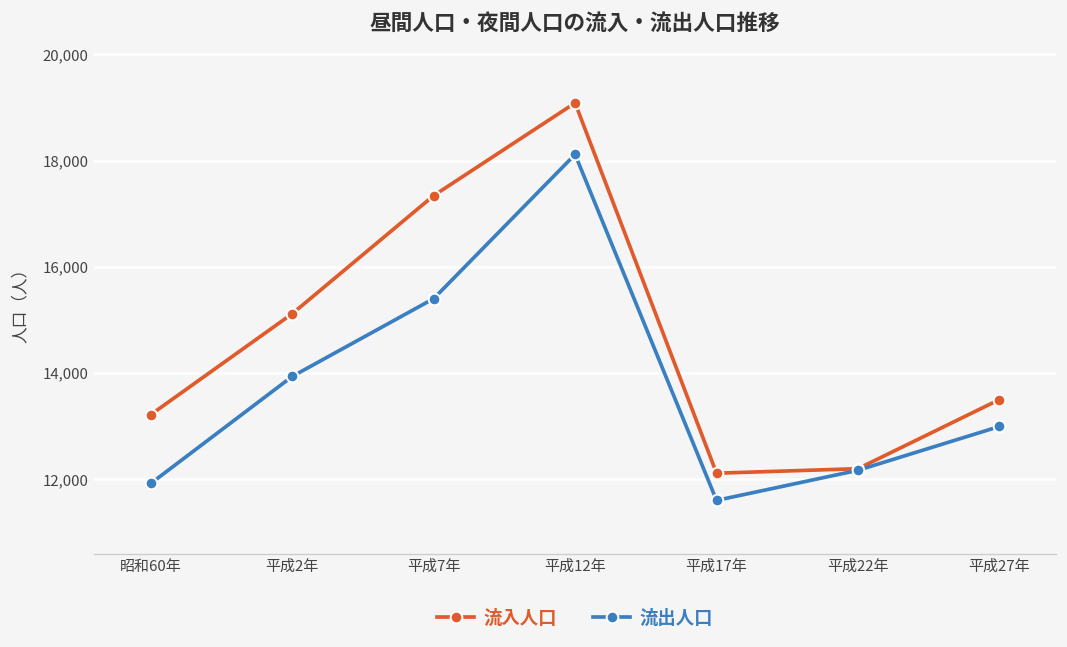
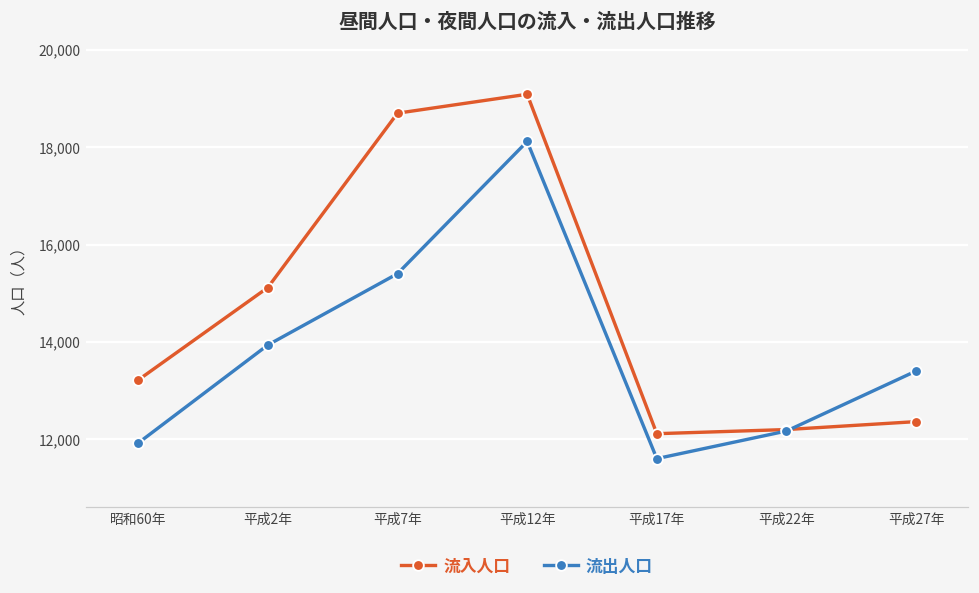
  {
    "流入人口": {
      "昭和60年": "13,200",
      "平成2年": "15,100",
-     "平成7年": "17,300",
+     "平成7年": "18,700",
      "平成12年": "19,100",
      "平成17年": "12,100",
-     "平成27年": "13,500"
+     "平成27年": "12,400"
    },
    "流出人口": {
      "昭和60年": "11,900",
      "平成2年": "13,900",
      "平成7年": "15,400",
      "平成12年": "18,100",
      "平成17年": "11,600",
-     "平成27年": "13,000"
+     "平成27年": "13,400"
    }
  }
